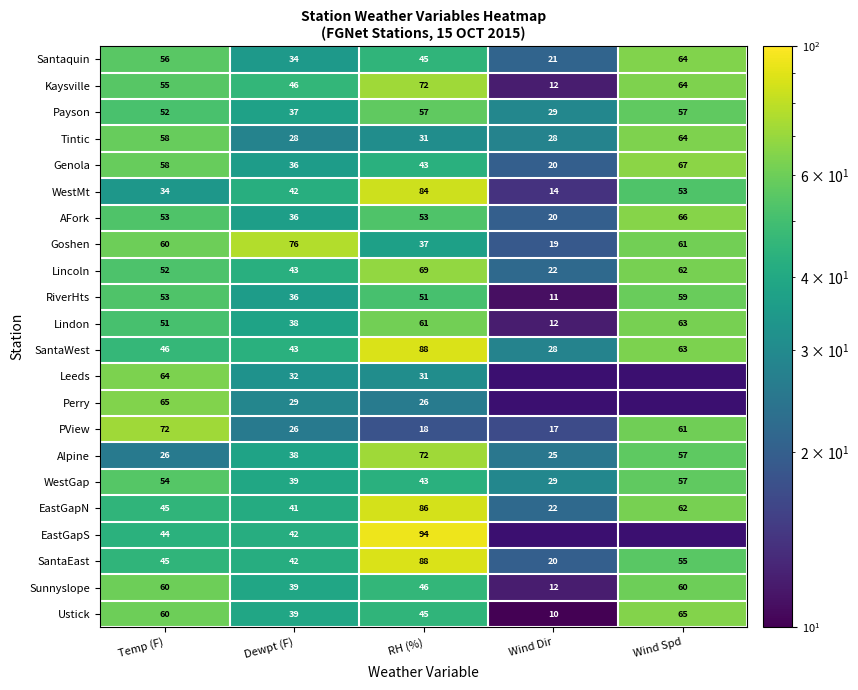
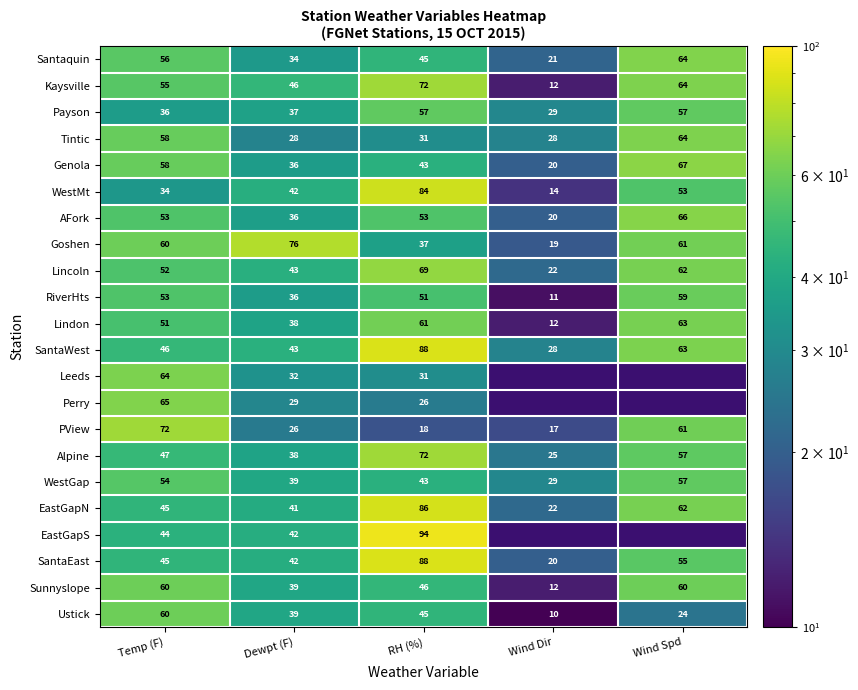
  {
    "Santaquin": {
      "Temp (F)": 56,
      "Dewpt (F)": 34,
      "RH (%)": 45,
      "Wind Dir": 21,
      "Wind Spd": 64
    },
    "Kaysville": {
      "Temp (F)": 55,
      "Dewpt (F)": 46,
      "RH (%)": 72,
      "Wind Dir": 12,
      "Wind Spd": 64
    },
    "Payson": {
-     "Temp (F)": 52,
+     "Temp (F)": 36,
      "Dewpt (F)": 37,
      "RH (%)": 57,
      "Wind Dir": 29,
      "Wind Spd": 57
    },
    "Tintic": {
      "Temp (F)": 58,
      "Dewpt (F)": 28,
      "RH (%)": 31,
      "Wind Dir": 28,
      "Wind Spd": 64
    },
    "Genola": {
      "Temp (F)": 58,
      "Dewpt (F)": 36,
      "RH (%)": 43,
      "Wind Dir": 20,
      "Wind Spd": 67
    },
    "WestMt": {
      "Temp (F)": 34,
      "Dewpt (F)": 42,
      "RH (%)": 84,
      "Wind Dir": 14,
      "Wind Spd": 53
    },
    "AFork": {
      "Temp (F)": 53,
      "Dewpt (F)": 36,
      "RH (%)": 53,
      "Wind Dir": 20,
      "Wind Spd": 66
    },
    "Goshen": {
      "Temp (F)": 60,
      "Dewpt (F)": 76,
      "RH (%)": 37,
      "Wind Dir": 19,
      "Wind Spd": 61
    },
    "Lincoln": {
      "Temp (F)": 52,
      "Dewpt (F)": 43,
      "RH (%)": 69,
      "Wind Dir": 22,
      "Wind Spd": 62
    },
    "RiverHts": {
      "Temp (F)": 53,
      "Dewpt (F)": 36,
      "RH (%)": 51,
      "Wind Dir": 11,
      "Wind Spd": 59
    },
    "Lindon": {
      "Temp (F)": 51,
      "Dewpt (F)": 38,
      "RH (%)": 61,
      "Wind Dir": 12,
      "Wind Spd": 63
    },
    "SantaWest": {
      "Temp (F)": 46,
      "Dewpt (F)": 43,
      "RH (%)": 88,
      "Wind Dir": 28,
      "Wind Spd": 63
    },
    "Leeds": {
      "Temp (F)": 64,
      "Dewpt (F)": 32,
      "RH (%)": 31
    },
    "Perry": {
      "Temp (F)": 65,
      "Dewpt (F)": 29,
      "RH (%)": 26
    },
    "PView": {
      "Temp (F)": 72,
      "Dewpt (F)": 26,
      "RH (%)": 18,
      "Wind Dir": 17,
      "Wind Spd": 61
    },
    "Alpine": {
-     "Temp (F)": 26,
+     "Temp (F)": 47,
      "Dewpt (F)": 38,
      "RH (%)": 72,
      "Wind Dir": 25,
      "Wind Spd": 57
    },
    "WestGap": {
      "Temp (F)": 54,
      "Dewpt (F)": 39,
      "RH (%)": 43,
      "Wind Dir": 29,
      "Wind Spd": 57
    },
    "EastGapN": {
      "Temp (F)": 45,
      "Dewpt (F)": 41,
      "RH (%)": 86,
      "Wind Dir": 22,
      "Wind Spd": 62
    },
    "EastGapS": {
      "Temp (F)": 44,
      "Dewpt (F)": 42,
      "RH (%)": 94
    },
    "SantaEast": {
      "Temp (F)": 45,
      "Dewpt (F)": 42,
      "RH (%)": 88,
      "Wind Dir": 20,
      "Wind Spd": 55
    },
    "Sunnyslope": {
      "Temp (F)": 60,
      "Dewpt (F)": 39,
      "RH (%)": 46,
      "Wind Dir": 12,
      "Wind Spd": 60
    },
    "Ustick": {
      "Temp (F)": 60,
      "Dewpt (F)": 39,
      "RH (%)": 45,
      "Wind Dir": 10,
-     "Wind Spd": 65
+     "Wind Spd": 24
    }
  }
